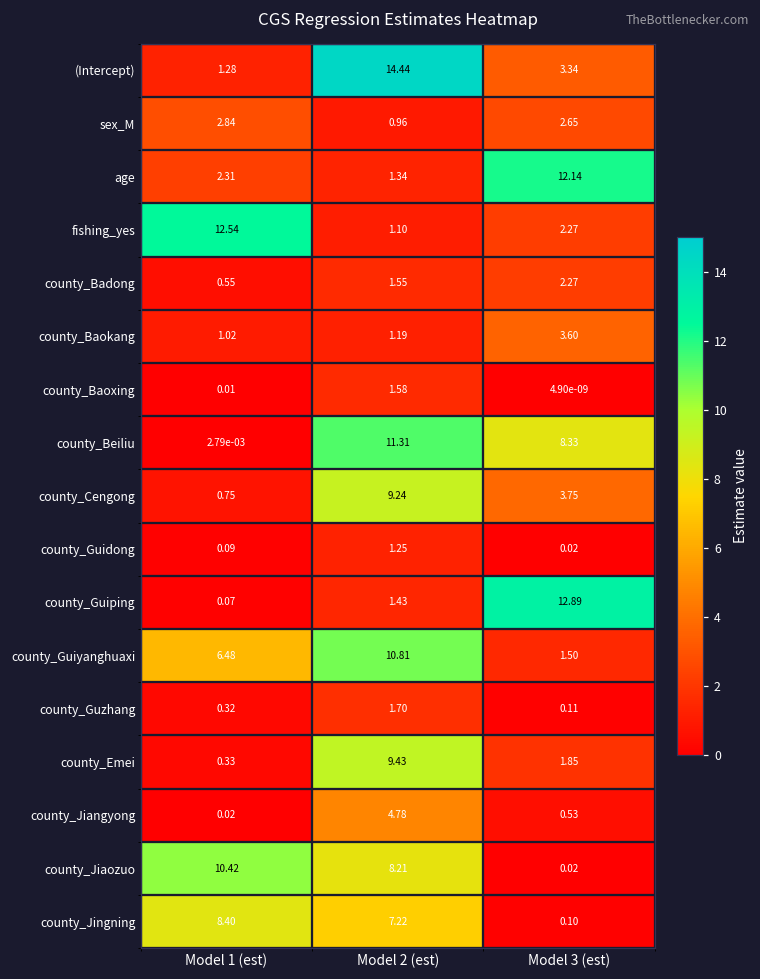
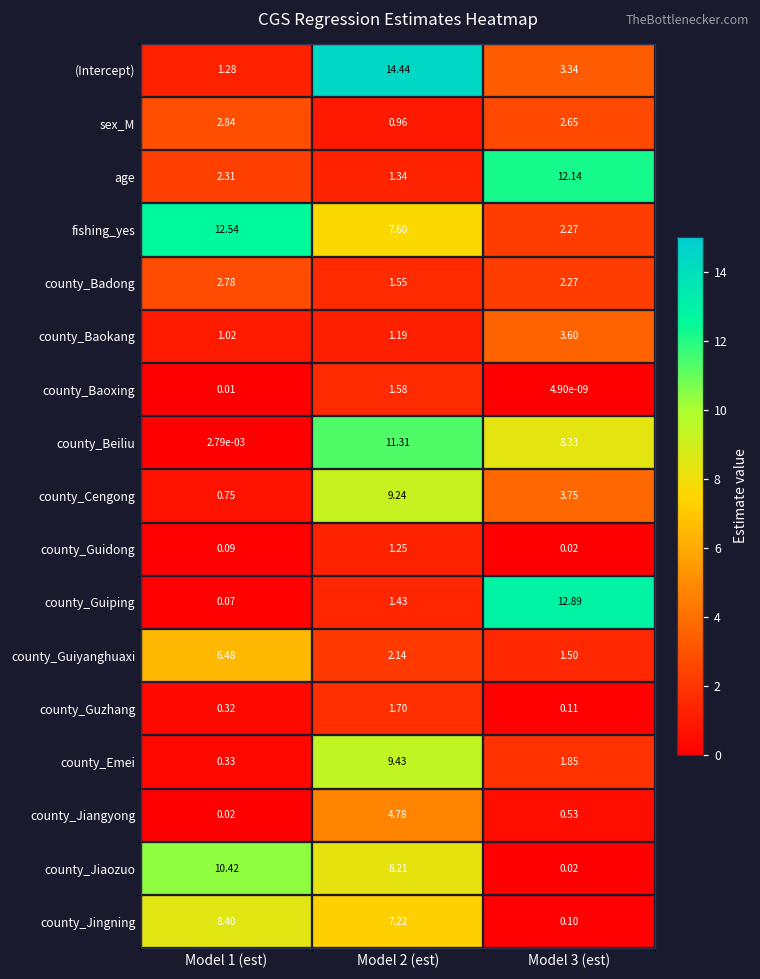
  {
    "(Intercept)": {
      "Model 1 (est)": "1.28",
      "Model 2 (est)": "14.44",
      "Model 3 (est)": "3.34"
    },
    "sex_M": {
      "Model 1 (est)": "2.84",
      "Model 2 (est)": "0.96",
      "Model 3 (est)": "2.65"
    },
    "age": {
      "Model 1 (est)": "2.31",
      "Model 2 (est)": "1.34",
      "Model 3 (est)": "12.14"
    },
    "fishing_yes": {
      "Model 1 (est)": "12.54",
-     "Model 2 (est)": "1.10",
+     "Model 2 (est)": "7.60",
      "Model 3 (est)": "2.27"
    },
    "county_Badong": {
-     "Model 1 (est)": "0.55",
+     "Model 1 (est)": "2.78",
      "Model 2 (est)": "1.55",
      "Model 3 (est)": "2.27"
    },
    "county_Baokang": {
      "Model 1 (est)": "1.02",
      "Model 2 (est)": "1.19",
      "Model 3 (est)": "3.60"
    },
    "county_Baoxing": {
      "Model 1 (est)": "0.01",
      "Model 2 (est)": "1.58",
      "Model 3 (est)": "4.90e-09"
    },
    "county_Beiliu": {
      "Model 1 (est)": "2.79e-03",
      "Model 2 (est)": "11.31",
      "Model 3 (est)": "8.33"
    },
    "county_Cengong": {
      "Model 1 (est)": "0.75",
      "Model 2 (est)": "9.24",
      "Model 3 (est)": "3.75"
    },
    "county_Guidong": {
      "Model 1 (est)": "0.09",
      "Model 2 (est)": "1.25",
      "Model 3 (est)": "0.02"
    },
    "county_Guiping": {
      "Model 1 (est)": "0.07",
      "Model 2 (est)": "1.43",
      "Model 3 (est)": "12.89"
    },
    "county_Guiyanghuaxi": {
      "Model 1 (est)": "6.48",
-     "Model 2 (est)": "10.81",
+     "Model 2 (est)": "2.14",
      "Model 3 (est)": "1.50"
    },
    "county_Guzhang": {
      "Model 1 (est)": "0.32",
      "Model 2 (est)": "1.70",
      "Model 3 (est)": "0.11"
    },
    "county_Emei": {
      "Model 1 (est)": "0.33",
      "Model 2 (est)": "9.43",
      "Model 3 (est)": "1.85"
    },
    "county_Jiangyong": {
      "Model 1 (est)": "0.02",
      "Model 2 (est)": "4.78",
      "Model 3 (est)": "0.53"
    },
    "county_Jiaozuo": {
      "Model 1 (est)": "10.42",
      "Model 2 (est)": "8.21",
      "Model 3 (est)": "0.02"
    },
    "county_Jingning": {
      "Model 1 (est)": "8.40",
      "Model 2 (est)": "7.22",
      "Model 3 (est)": "0.10"
    }
  }
